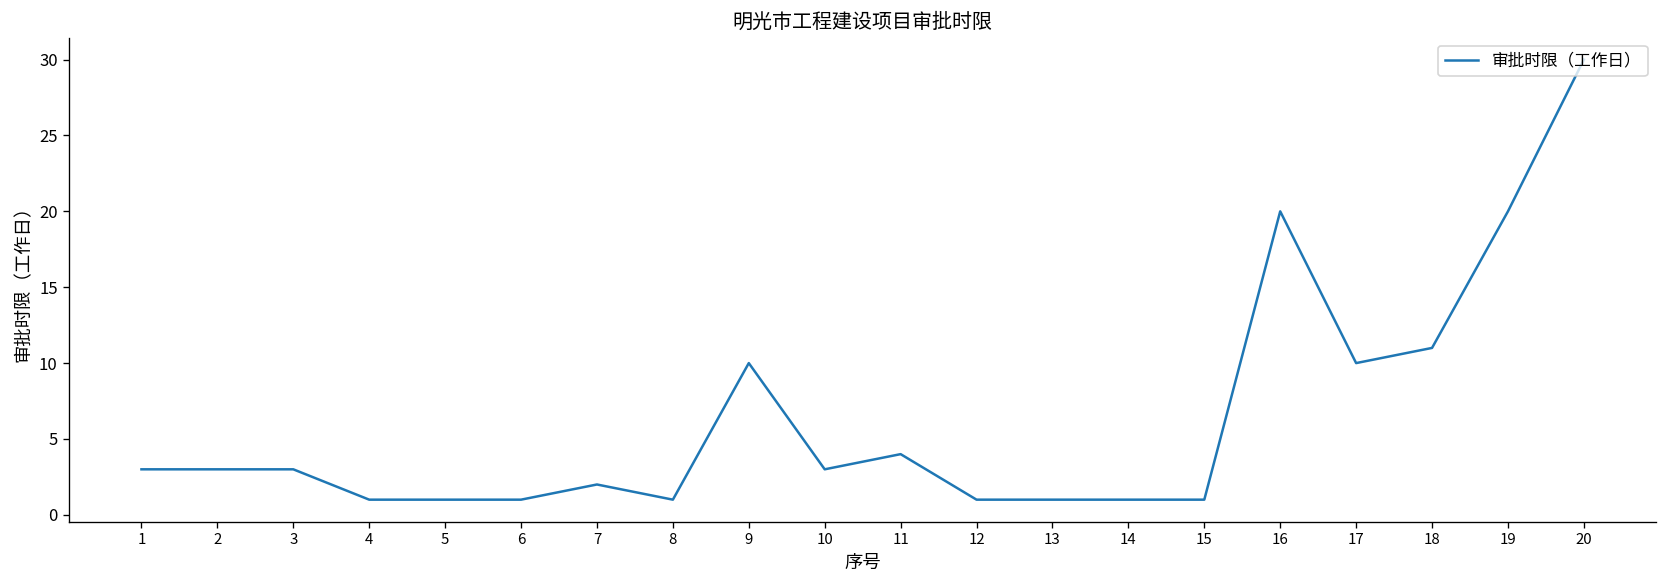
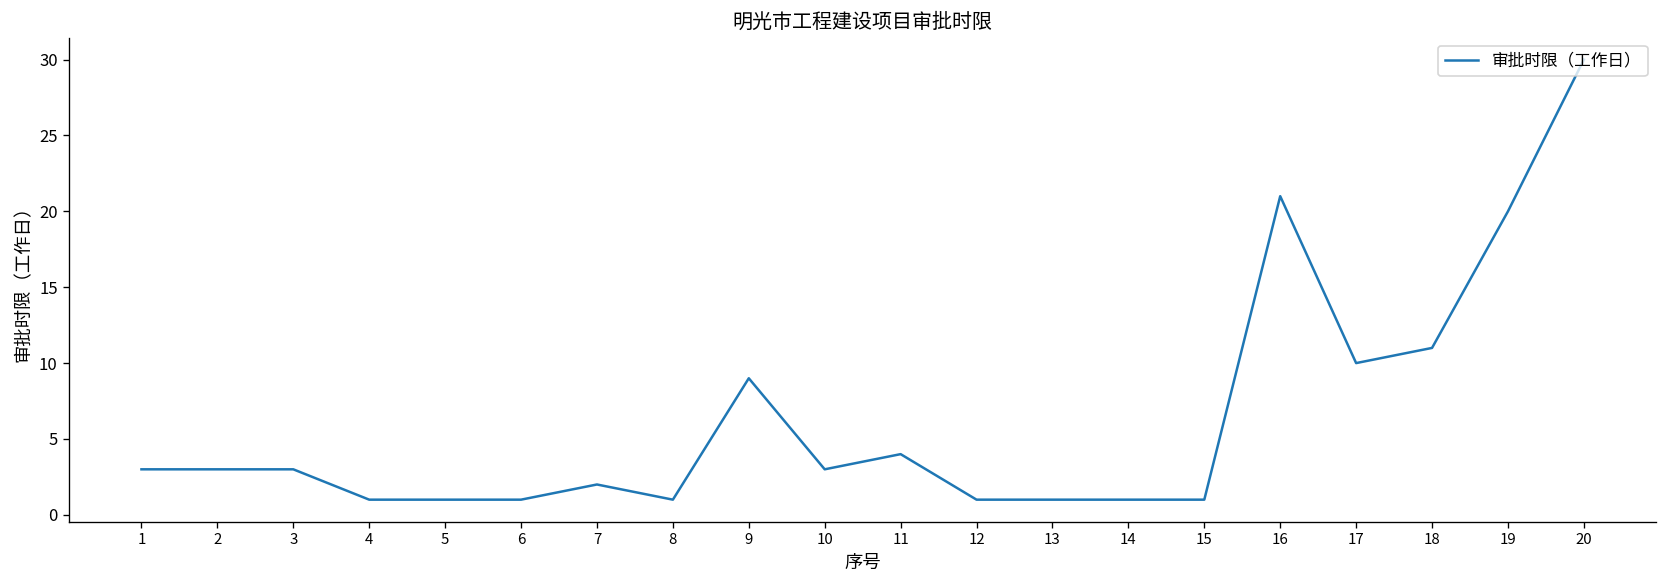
  {
    "1": 3,
    "2": 3,
    "3": 3,
    "4": 1,
    "5": 1,
    "6": 1,
    "7": 2,
    "8": 1,
-   "9": 10,
+   "9": 9,
    "10": 3,
    "11": 4,
    "12": 1,
    "13": 1,
    "14": 1,
    "15": 1,
-   "16": 20,
+   "16": 21,
    "17": 10,
    "18": 11,
    "19": 20
  }
